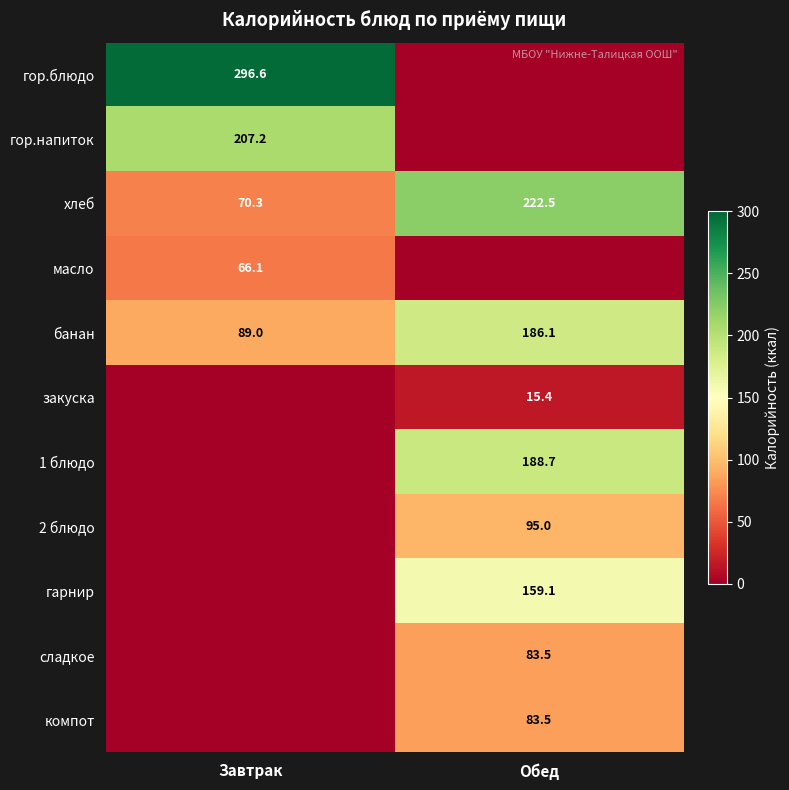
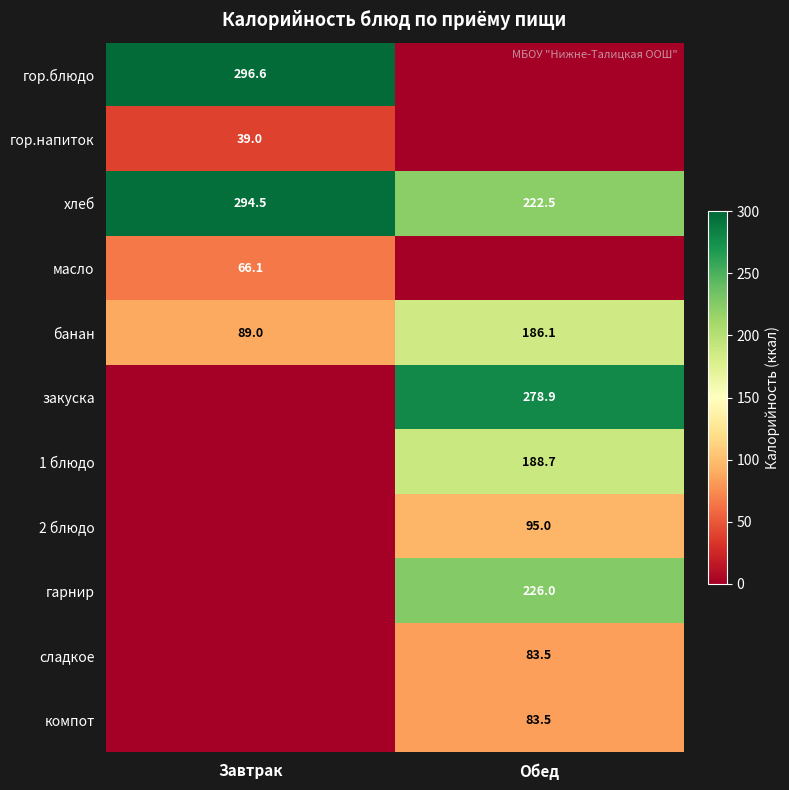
  {
    "гор.блюдо": {
      "Завтрак": 296.6
    },
    "гор.напиток": {
-     "Завтрак": 207.2
+     "Завтрак": 39.0
    },
    "хлеб": {
-     "Завтрак": 70.3,
+     "Завтрак": 294.5,
      "Обед": 222.5
    },
    "масло": {
      "Завтрак": 66.1
    },
    "банан": {
      "Завтрак": 89.0,
      "Обед": 186.1
    },
    "закуска": {
-     "Обед": 15.4
+     "Обед": 278.9
    },
    "1 блюдо": {
      "Обед": 188.7
    },
    "2 блюдо": {
      "Обед": 95.0
    },
    "гарнир": {
-     "Обед": 159.1
+     "Обед": 226.0
    },
    "сладкое": {
      "Обед": 83.5
    },
    "компот": {
      "Обед": 83.5
    }
  }
